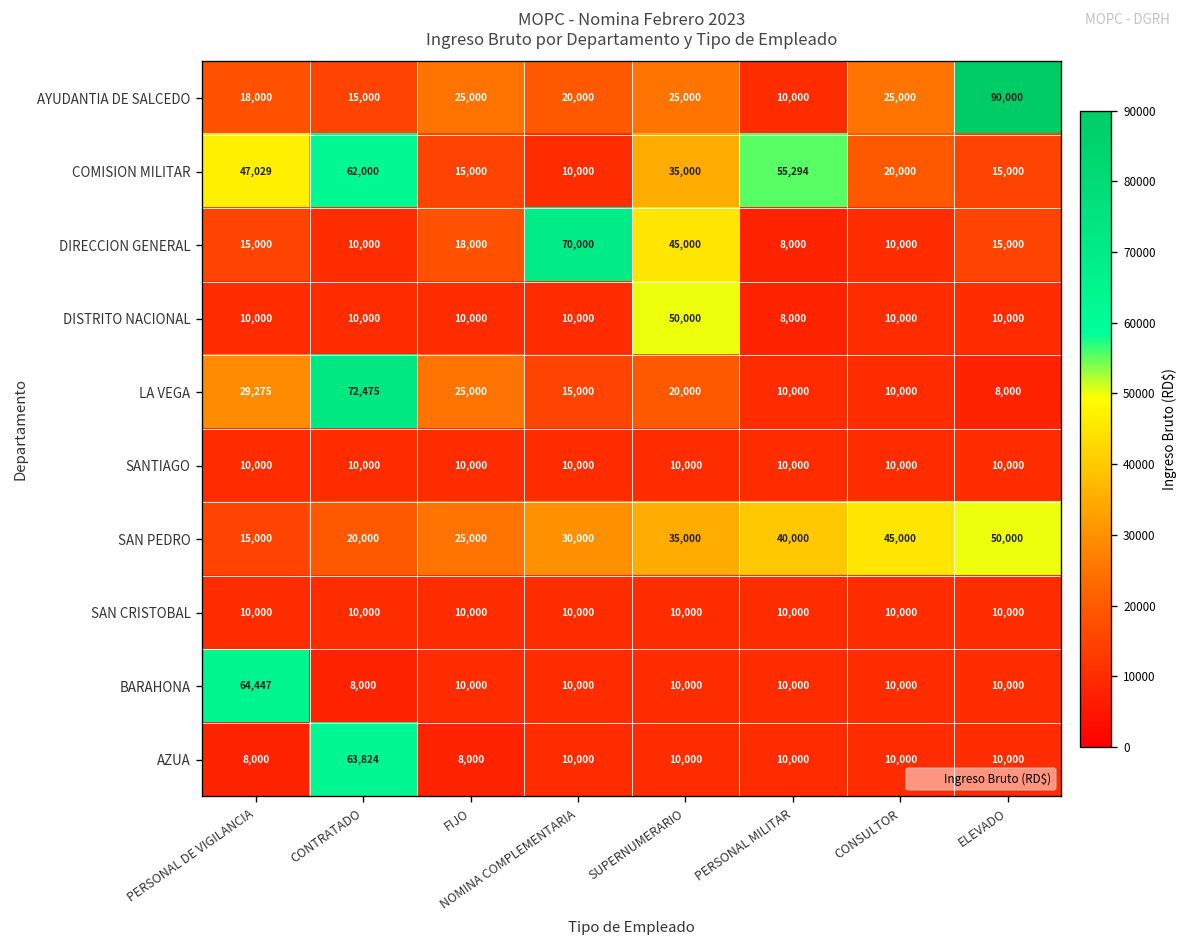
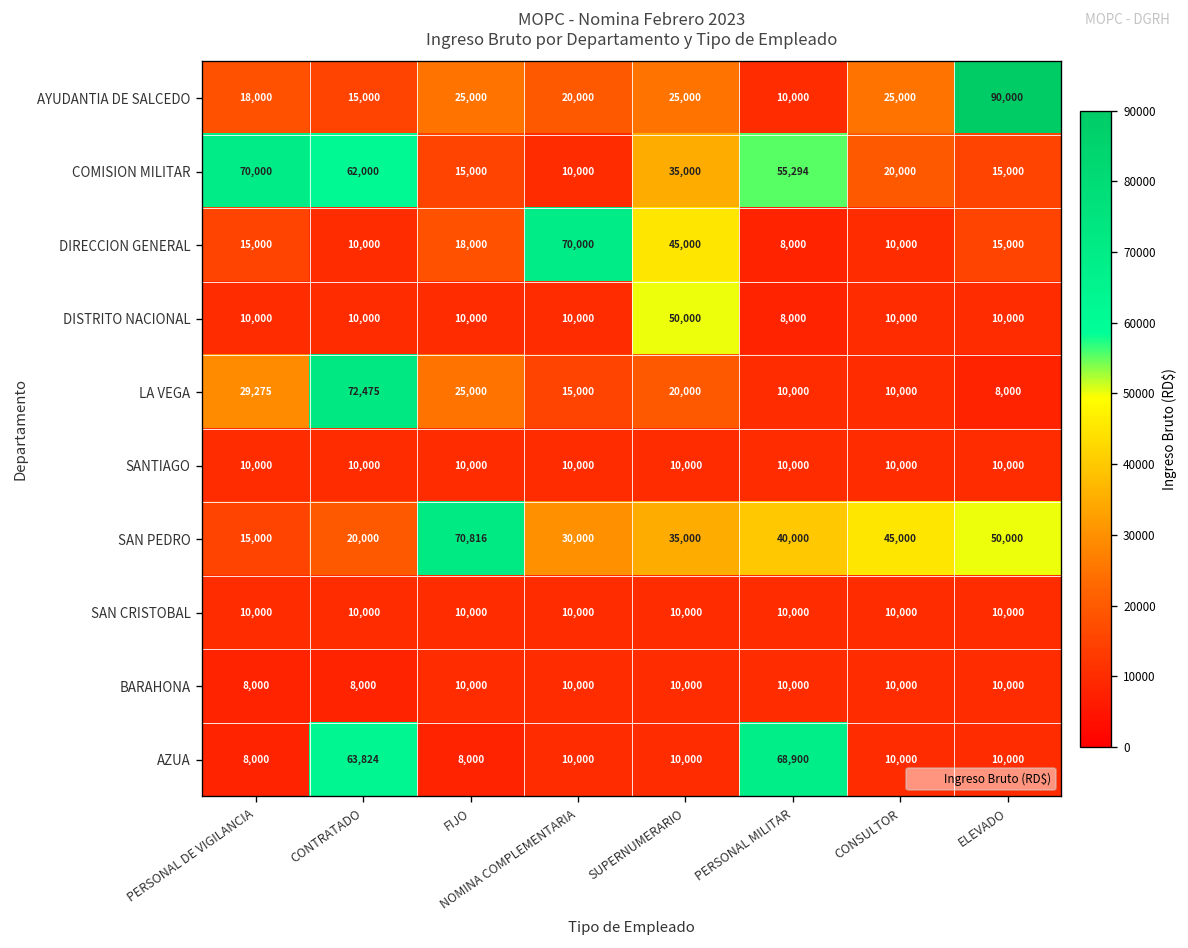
  {
    "AYUDANTIA DE SALCEDO": {
      "PERSONAL DE VIGILANCIA": "18,000",
      "CONTRATADO": "15,000",
      "FIJO": "25,000",
      "NOMINA COMPLEMENTARIA": "20,000",
      "SUPERNUMERARIO": "25,000",
      "PERSONAL MILITAR": "10,000",
      "CONSULTOR": "25,000",
      "ELEVADO": "90,000"
    },
    "COMISION MILITAR": {
-     "PERSONAL DE VIGILANCIA": "47,029",
+     "PERSONAL DE VIGILANCIA": "70,000",
      "CONTRATADO": "62,000",
      "FIJO": "15,000",
      "NOMINA COMPLEMENTARIA": "10,000",
      "SUPERNUMERARIO": "35,000",
      "PERSONAL MILITAR": "55,294",
      "CONSULTOR": "20,000",
      "ELEVADO": "15,000"
    },
    "DIRECCION GENERAL": {
      "PERSONAL DE VIGILANCIA": "15,000",
      "CONTRATADO": "10,000",
      "FIJO": "18,000",
      "NOMINA COMPLEMENTARIA": "70,000",
      "SUPERNUMERARIO": "45,000",
      "PERSONAL MILITAR": "8,000",
      "CONSULTOR": "10,000",
      "ELEVADO": "15,000"
    },
    "DISTRITO NACIONAL": {
      "PERSONAL DE VIGILANCIA": "10,000",
      "CONTRATADO": "10,000",
      "FIJO": "10,000",
      "NOMINA COMPLEMENTARIA": "10,000",
      "SUPERNUMERARIO": "50,000",
      "PERSONAL MILITAR": "8,000",
      "CONSULTOR": "10,000",
      "ELEVADO": "10,000"
    },
    "LA VEGA": {
      "PERSONAL DE VIGILANCIA": "29,275",
      "CONTRATADO": "72,475",
      "FIJO": "25,000",
      "NOMINA COMPLEMENTARIA": "15,000",
      "SUPERNUMERARIO": "20,000",
      "PERSONAL MILITAR": "10,000",
      "CONSULTOR": "10,000",
      "ELEVADO": "8,000"
    },
    "SANTIAGO": {
      "PERSONAL DE VIGILANCIA": "10,000",
      "CONTRATADO": "10,000",
      "FIJO": "10,000",
      "NOMINA COMPLEMENTARIA": "10,000",
      "SUPERNUMERARIO": "10,000",
      "PERSONAL MILITAR": "10,000",
      "CONSULTOR": "10,000",
      "ELEVADO": "10,000"
    },
    "SAN PEDRO": {
      "PERSONAL DE VIGILANCIA": "15,000",
      "CONTRATADO": "20,000",
-     "FIJO": "25,000",
+     "FIJO": "70,816",
      "NOMINA COMPLEMENTARIA": "30,000",
      "SUPERNUMERARIO": "35,000",
      "PERSONAL MILITAR": "40,000",
      "CONSULTOR": "45,000",
      "ELEVADO": "50,000"
    },
    "SAN CRISTOBAL": {
      "PERSONAL DE VIGILANCIA": "10,000",
      "CONTRATADO": "10,000",
      "FIJO": "10,000",
      "NOMINA COMPLEMENTARIA": "10,000",
      "SUPERNUMERARIO": "10,000",
      "PERSONAL MILITAR": "10,000",
      "CONSULTOR": "10,000",
      "ELEVADO": "10,000"
    },
    "BARAHONA": {
-     "PERSONAL DE VIGILANCIA": "64,447",
+     "PERSONAL DE VIGILANCIA": "8,000",
      "CONTRATADO": "8,000",
      "FIJO": "10,000",
      "NOMINA COMPLEMENTARIA": "10,000",
      "SUPERNUMERARIO": "10,000",
      "PERSONAL MILITAR": "10,000",
      "CONSULTOR": "10,000",
      "ELEVADO": "10,000"
    },
    "AZUA": {
      "PERSONAL DE VIGILANCIA": "8,000",
      "CONTRATADO": "63,824",
      "FIJO": "8,000",
      "NOMINA COMPLEMENTARIA": "10,000",
      "SUPERNUMERARIO": "10,000",
-     "PERSONAL MILITAR": "10,000",
+     "PERSONAL MILITAR": "68,900",
      "CONSULTOR": "10,000",
      "ELEVADO": "10,000"
    }
  }
